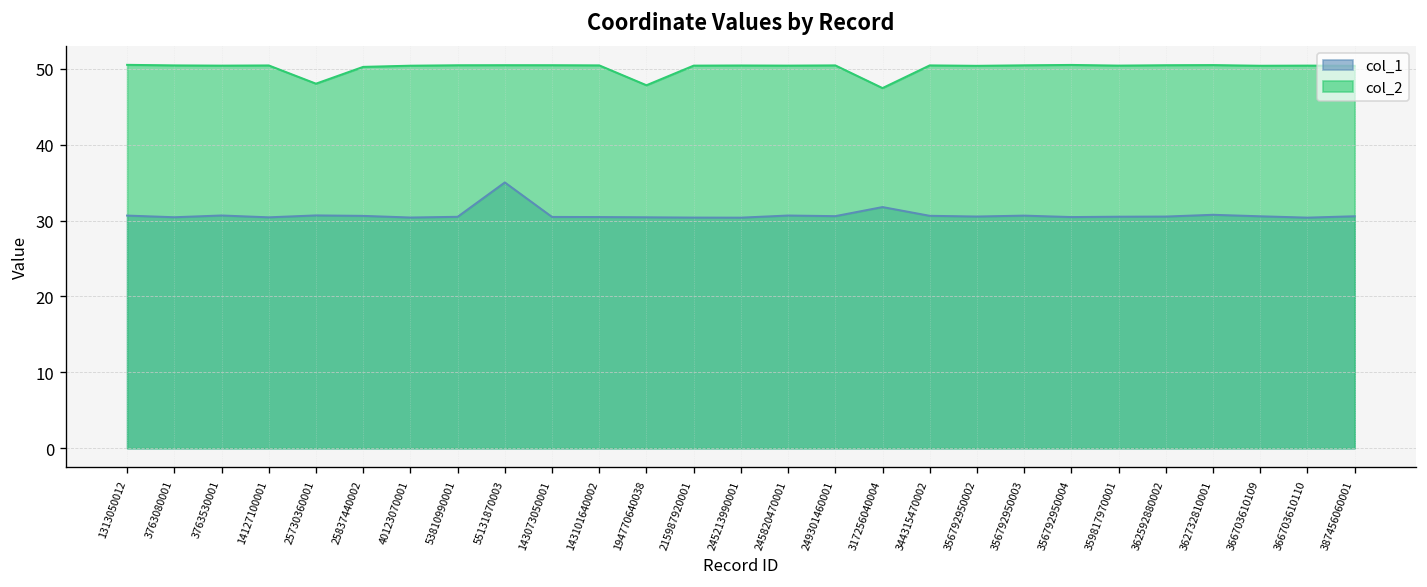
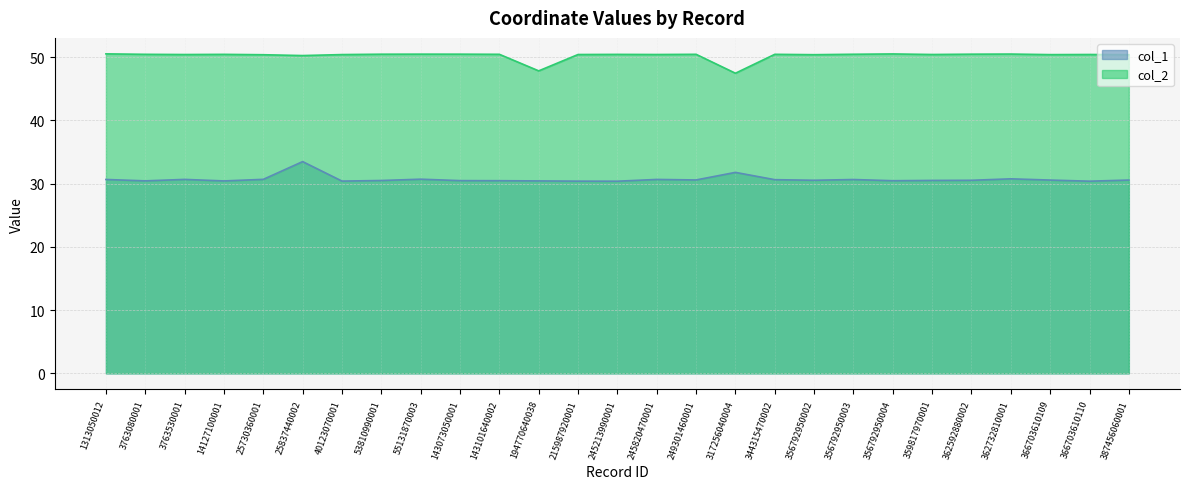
  {
    "col_1": {
      "1313050012": 31,
      "3763080001": 30,
      "3763530001": 31,
      "14127100001": 30,
      "25730360001": 31,
-     "25837440002": 31,
+     "25837440002": 33,
      "40123070001": 30,
      "53810990001": 31,
-     "55131870003": 35,
+     "55131870003": 31,
      "143073050001": 30,
      "143101640002": 30,
      "194770640038": 30,
      "215987920001": 30,
      "245213990001": 30,
      "245820470001": 31,
      "249301460001": 31,
      "317256040004": 32,
      "344315470002": 31,
      "356792950002": 31,
      "356792950003": 31,
      "356792950004": 30,
      "359817970001": 31,
      "362592880002": 31,
      "362732810001": 31,
      "366703610109": 31,
      "366703610110": 30,
      "387456060001": 31
    },
    "col_2": {
      "1313050012": 51,
      "3763080001": 50,
      "3763530001": 50,
      "14127100001": 50,
-     "25730360001": 48,
+     "25730360001": 50,
      "25837440002": 50,
      "40123070001": 50,
      "53810990001": 50,
      "55131870003": 50,
      "143073050001": 50,
      "143101640002": 50,
      "194770640038": 48,
      "215987920001": 50,
      "245213990001": 50,
      "245820470001": 50,
      "249301460001": 50,
      "317256040004": 47,
      "344315470002": 50,
      "356792950002": 50,
      "356792950003": 50,
      "356792950004": 51,
      "359817970001": 50,
      "362592880002": 50,
      "362732810001": 51,
      "366703610109": 50,
      "366703610110": 50
    }
  }
